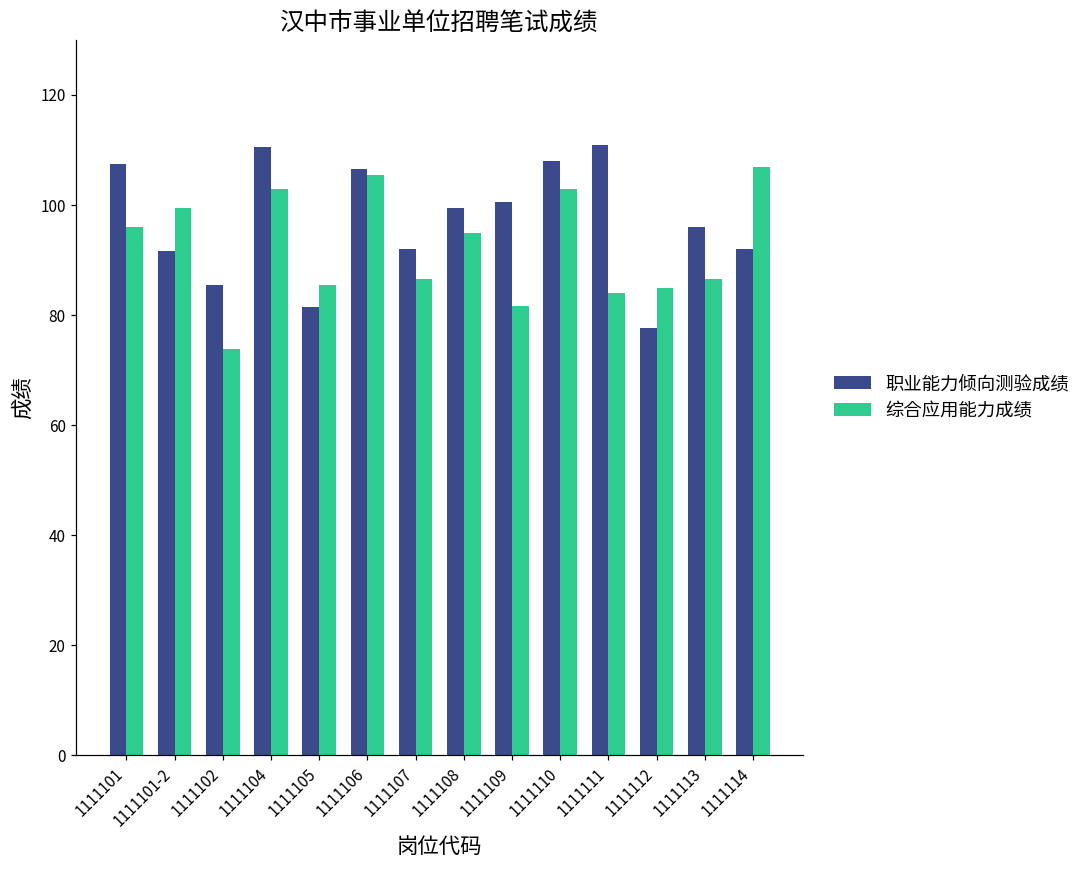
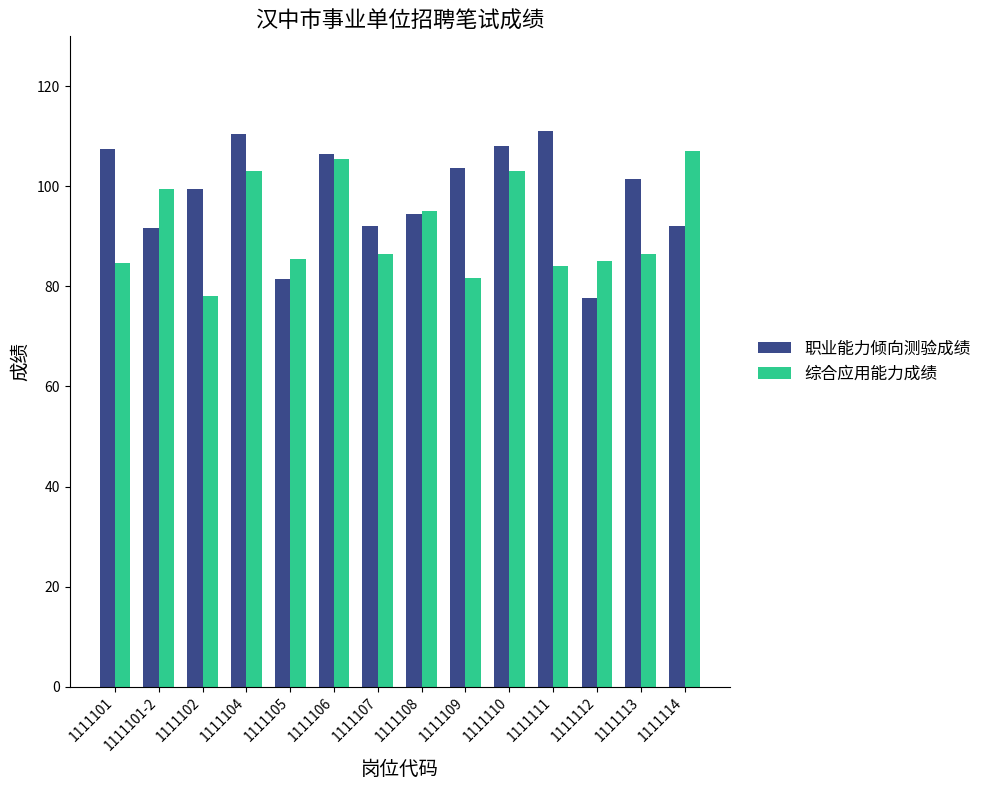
  {
    "职业能力倾向测验成绩": {
      "1111101": 108,
      "1111101-2": 92,
-     "1111102": 86,
+     "1111102": 100,
      "1111104": 111,
      "1111105": 82,
      "1111106": 107,
      "1111107": 92,
-     "1111108": 100,
-     "1111109": 101,
+     "1111108": 95,
+     "1111109": 104,
      "1111110": 108,
      "1111111": 111,
      "1111112": 78,
-     "1111113": 96,
+     "1111113": 101,
      "1111114": 92
    },
    "综合应用能力成绩": {
-     "1111101": 96,
+     "1111101": 85,
      "1111101-2": 100,
-     "1111102": 74,
+     "1111102": 78,
      "1111104": 103,
      "1111105": 86,
      "1111106": 106,
      "1111107": 87,
      "1111108": 95,
      "1111109": 82,
      "1111110": 103,
      "1111111": 84,
      "1111112": 85,
      "1111113": 87,
      "1111114": 107
    }
  }
